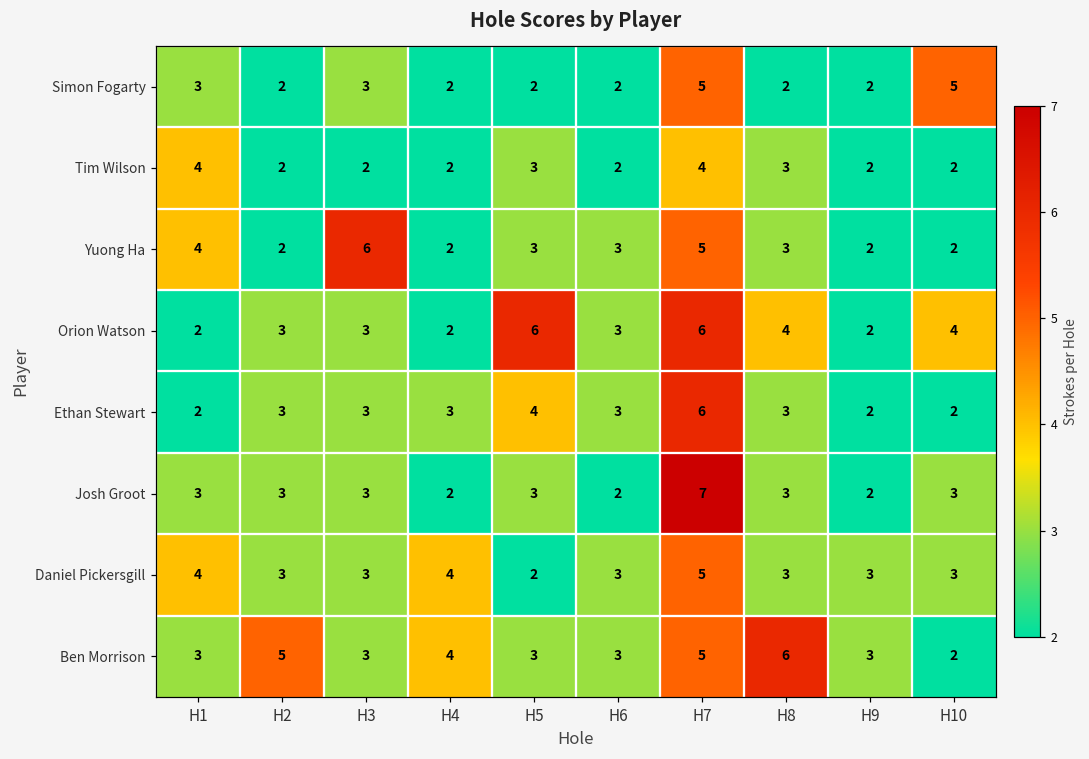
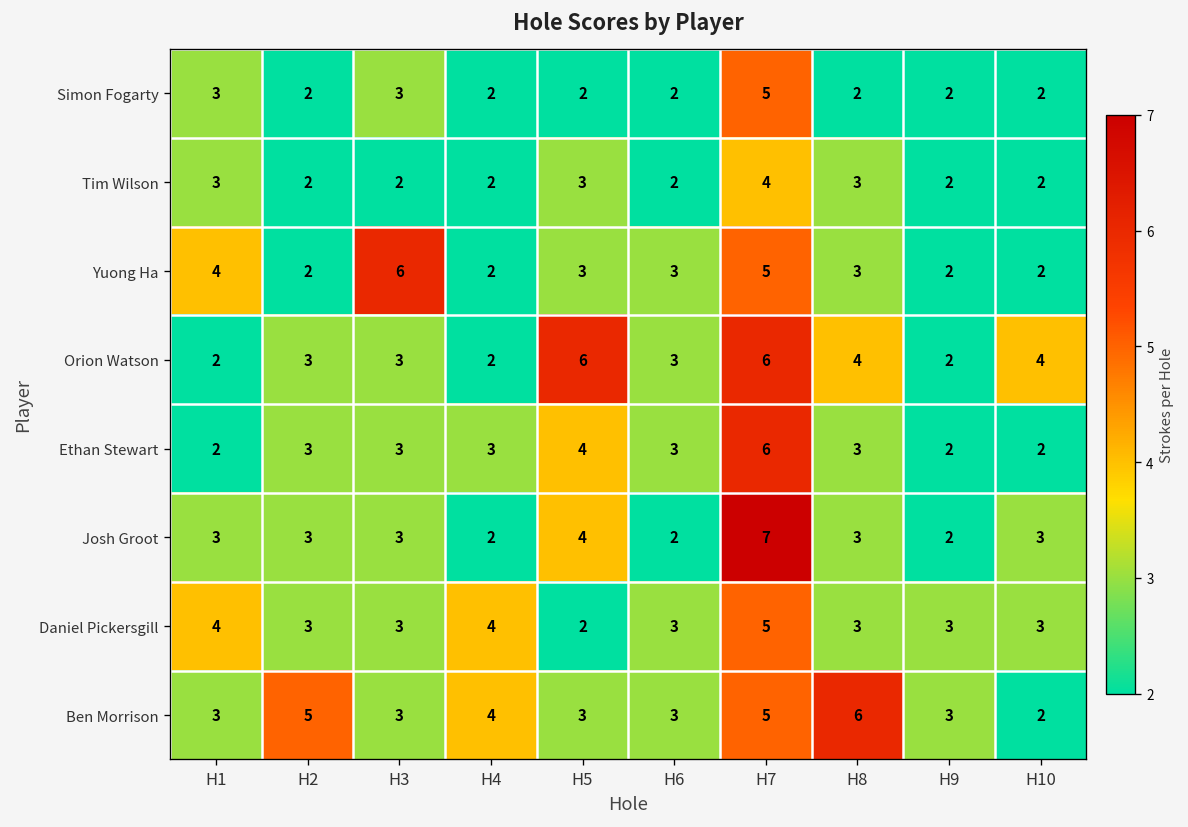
  {
    "Simon Fogarty": {
      "H1": 3,
      "H2": 2,
      "H3": 3,
      "H4": 2,
      "H5": 2,
      "H6": 2,
      "H7": 5,
      "H8": 2,
      "H9": 2,
-     "H10": 5
+     "H10": 2
    },
    "Tim Wilson": {
-     "H1": 4,
+     "H1": 3,
      "H2": 2,
      "H3": 2,
      "H4": 2,
      "H5": 3,
      "H6": 2,
      "H7": 4,
      "H8": 3,
      "H9": 2,
      "H10": 2
    },
    "Yuong Ha": {
      "H1": 4,
      "H2": 2,
      "H3": 6,
      "H4": 2,
      "H5": 3,
      "H6": 3,
      "H7": 5,
      "H8": 3,
      "H9": 2,
      "H10": 2
    },
    "Orion Watson": {
      "H1": 2,
      "H2": 3,
      "H3": 3,
      "H4": 2,
      "H5": 6,
      "H6": 3,
      "H7": 6,
      "H8": 4,
      "H9": 2,
      "H10": 4
    },
    "Ethan Stewart": {
      "H1": 2,
      "H2": 3,
      "H3": 3,
      "H4": 3,
      "H5": 4,
      "H6": 3,
      "H7": 6,
      "H8": 3,
      "H9": 2,
      "H10": 2
    },
    "Josh Groot": {
      "H1": 3,
      "H2": 3,
      "H3": 3,
      "H4": 2,
-     "H5": 3,
+     "H5": 4,
      "H6": 2,
      "H7": 7,
      "H8": 3,
      "H9": 2,
      "H10": 3
    },
    "Daniel Pickersgill": {
      "H1": 4,
      "H2": 3,
      "H3": 3,
      "H4": 4,
      "H5": 2,
      "H6": 3,
      "H7": 5,
      "H8": 3,
      "H9": 3,
      "H10": 3
    },
    "Ben Morrison": {
      "H1": 3,
      "H2": 5,
      "H3": 3,
      "H4": 4,
      "H5": 3,
      "H6": 3,
      "H7": 5,
      "H8": 6,
      "H9": 3,
      "H10": 2
    }
  }
